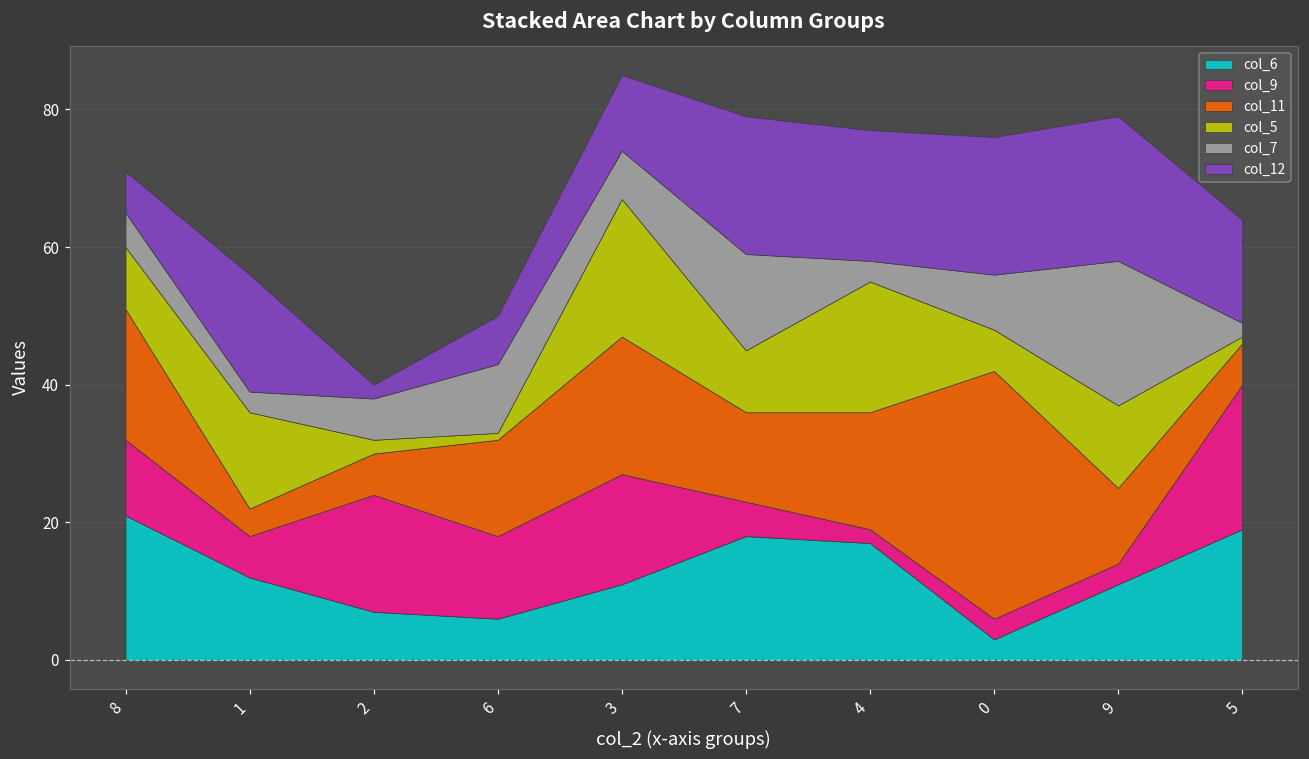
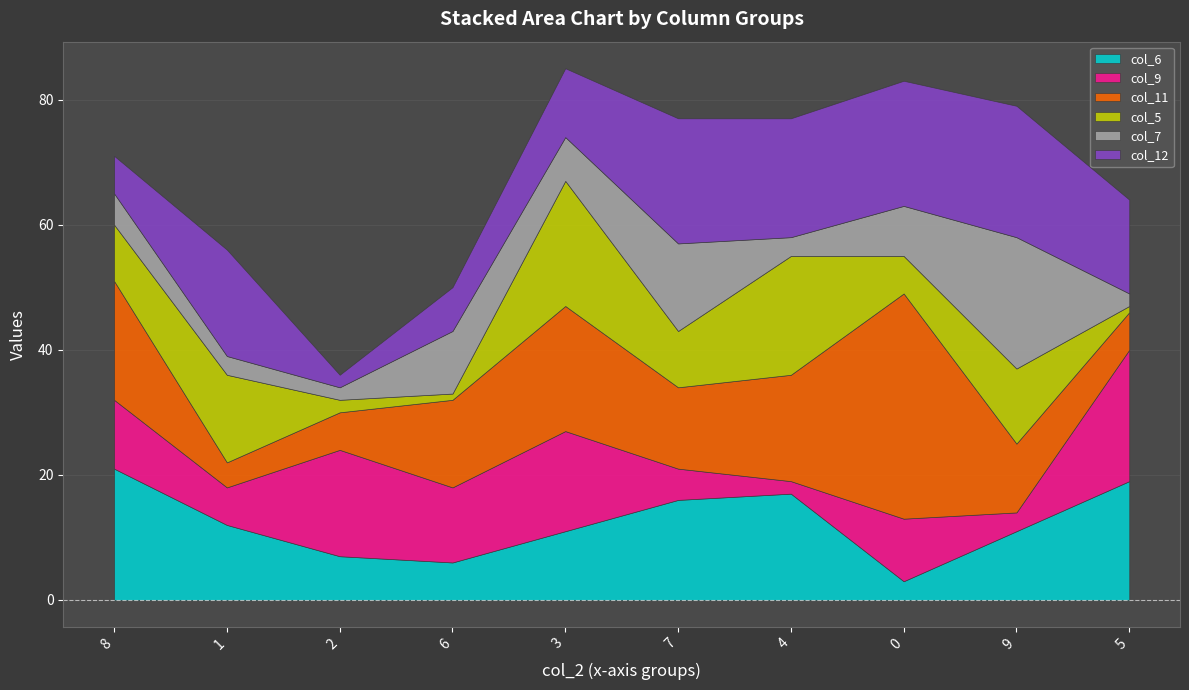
  {
    "col_6": {
      "8": 21,
      "1": 12,
      "2": 7,
      "6": 6,
      "3": 11,
-     "7": 18,
+     "7": 16,
      "4": 17,
      "0": 3,
      "9": 11,
      "5": 19
    },
    "col_9": {
      "8": 11,
      "1": 6,
      "2": 17,
      "6": 12,
      "3": 16,
      "7": 5,
      "4": 2,
-     "0": 3,
+     "0": 10,
      "9": 3,
      "5": 21
    },
    "col_11": {
      "8": 19,
      "1": 4,
      "2": 6,
      "6": 14,
      "3": 20,
      "7": 13,
      "4": 17,
      "0": 36,
      "9": 11,
      "5": 6
    },
    "col_5": {
      "8": 9,
      "1": 14,
      "2": 2,
      "6": 1,
      "3": 20,
      "7": 9,
      "4": 19,
      "0": 6,
      "9": 12,
      "5": 1
    },
    "col_7": {
      "8": 5,
      "1": 3,
-     "2": 6,
+     "2": 2,
      "6": 10,
      "3": 7,
      "7": 14,
      "4": 3,
      "0": 8,
      "9": 21,
      "5": 2
    },
    "col_12": {
      "8": 6,
      "1": 17,
      "2": 2,
      "6": 7,
      "3": 11,
      "7": 20,
      "4": 19,
      "0": 20,
      "9": 21,
      "5": 15
    }
  }
